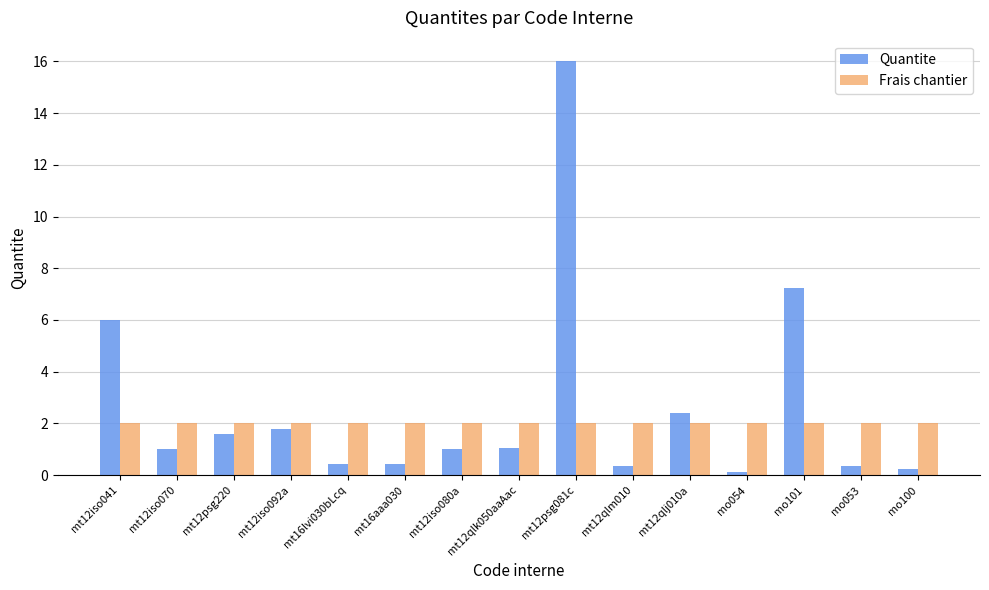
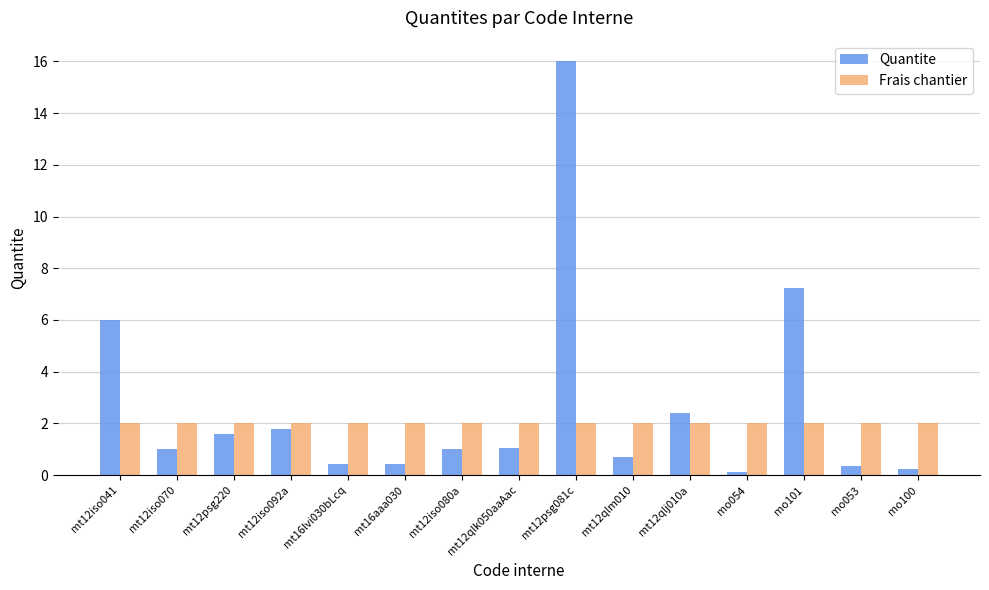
  {
    "Quantite": {
      "mt12iso041": 6.0,
      "mt12iso070": 1.0,
      "mt12psg220": 1.6,
      "mt12iso092a": 1.8,
      "mt16lvi030bLcq": 0.4,
      "mt16aaa030": 0.4,
      "mt12iso080a": 1.0,
      "mt12qlk050aaAac": 1.1,
      "mt12psg081c": 16.0,
-     "mt12qlm010": 0.4,
+     "mt12qlm010": 0.7,
      "mt12qlj010a": 2.4,
      "mo054": 0.1,
      "mo101": 7.2,
      "mo053": 0.4,
      "mo100": 0.2
    },
    "Frais chantier": {
      "mt12iso041": 2.0,
      "mt12iso070": 2.0,
      "mt12psg220": 2.0,
      "mt12iso092a": 2.0,
      "mt16lvi030bLcq": 2.0,
      "mt16aaa030": 2.0,
      "mt12iso080a": 2.0,
      "mt12qlk050aaAac": 2.0,
      "mt12psg081c": 2.0,
      "mt12qlm010": 2.0,
      "mt12qlj010a": 2.0,
      "mo054": 2.0,
      "mo101": 2.0,
      "mo053": 2.0,
      "mo100": 2.0
    }
  }
